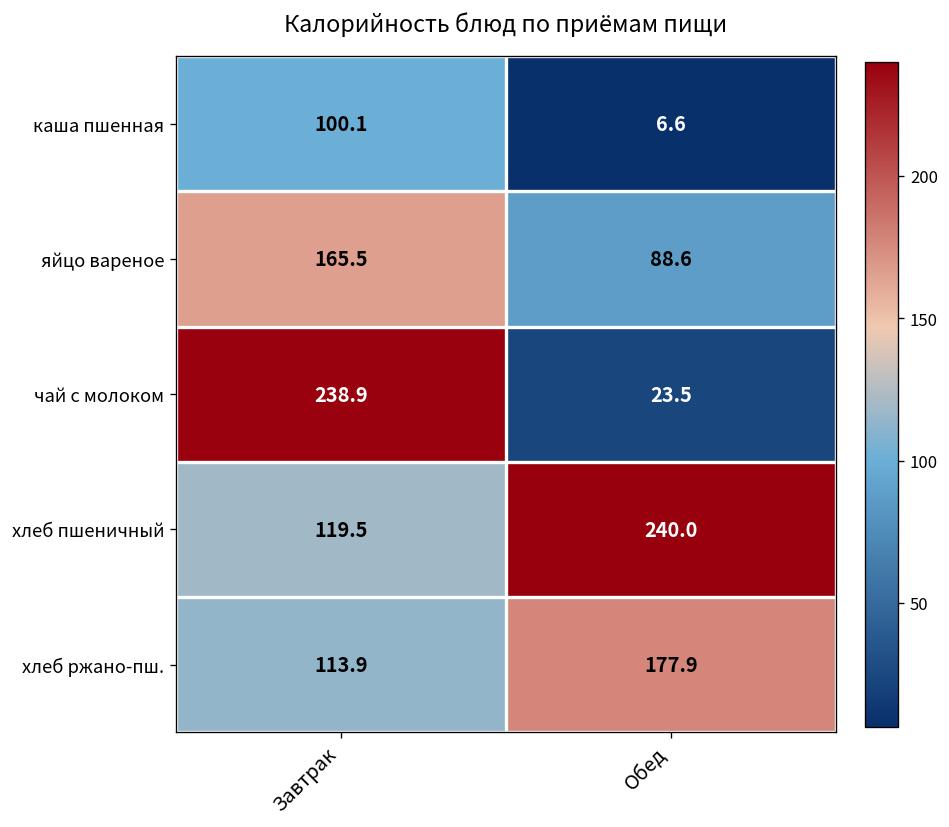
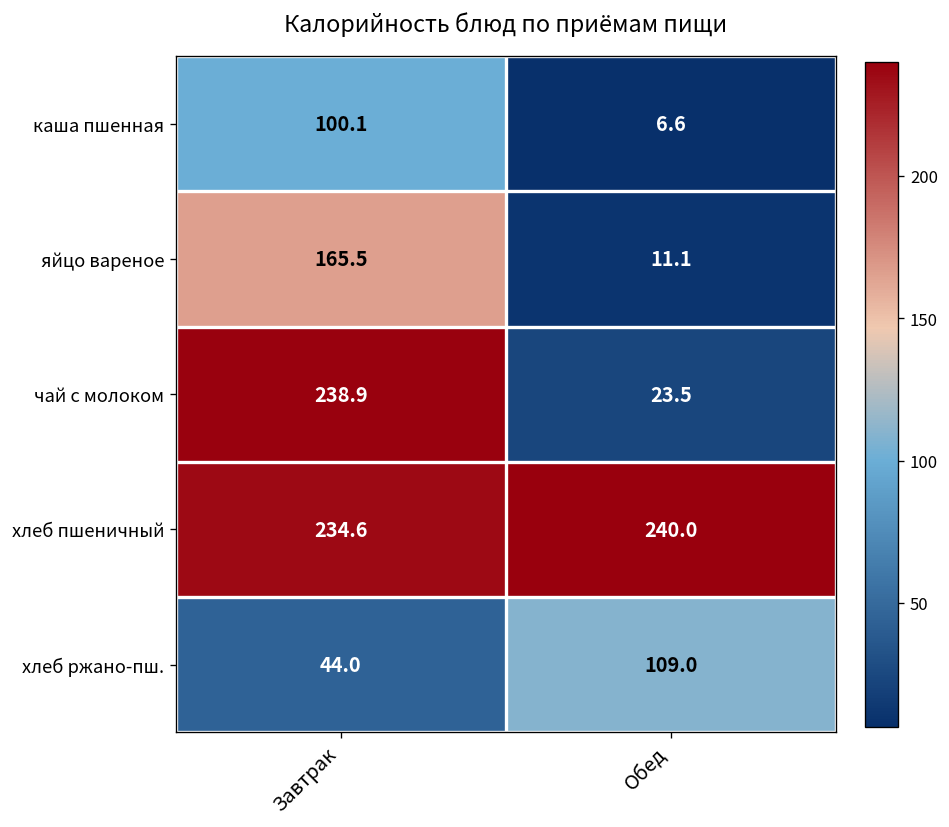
  {
    "каша пшенная": {
      "Завтрак": 100.1,
      "Обед": 6.6
    },
    "яйцо вареное": {
      "Завтрак": 165.5,
-     "Обед": 88.6
+     "Обед": 11.1
    },
    "чай с молоком": {
      "Завтрак": 238.9,
      "Обед": 23.5
    },
    "хлеб пшеничный": {
-     "Завтрак": 119.5,
+     "Завтрак": 234.6,
      "Обед": 240.0
    },
    "хлеб ржано-пш.": {
-     "Завтрак": 113.9,
-     "Обед": 177.9
+     "Завтрак": 44.0,
+     "Обед": 109.0
    }
  }
